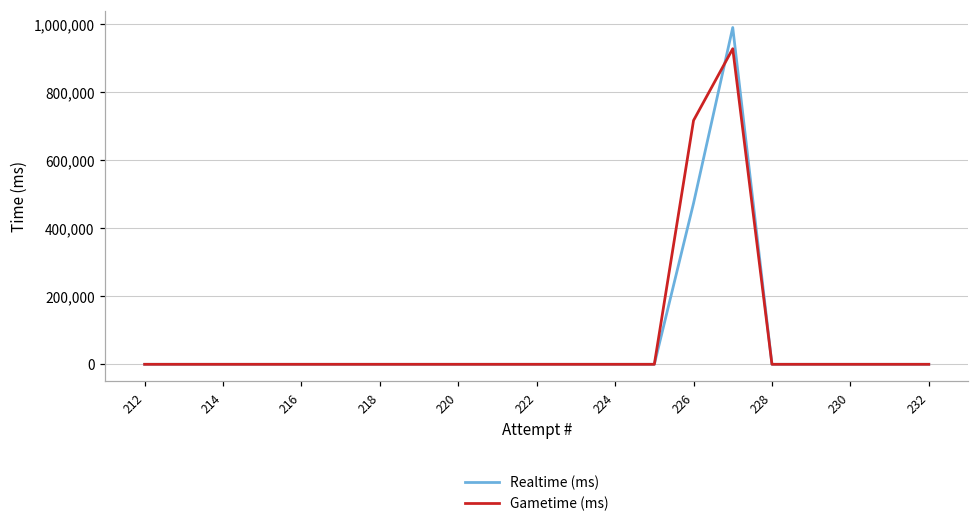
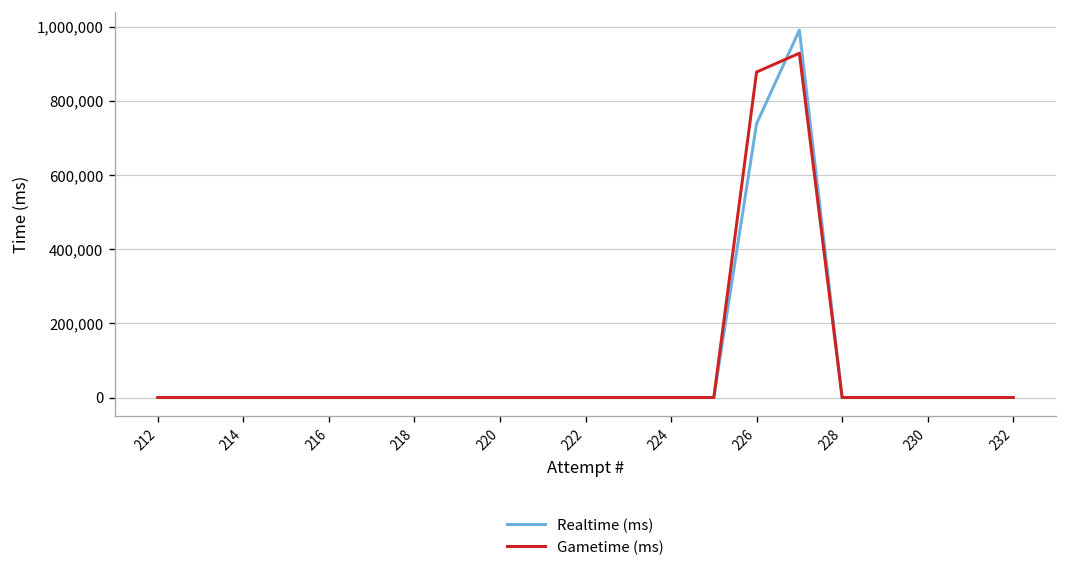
  {
    "Realtime (ms)": {
-     "226": "470,000"
+     "226": "740,000"
    },
    "Gametime (ms)": {
-     "226": "720,000"
+     "226": "880,000"
    }
  }
